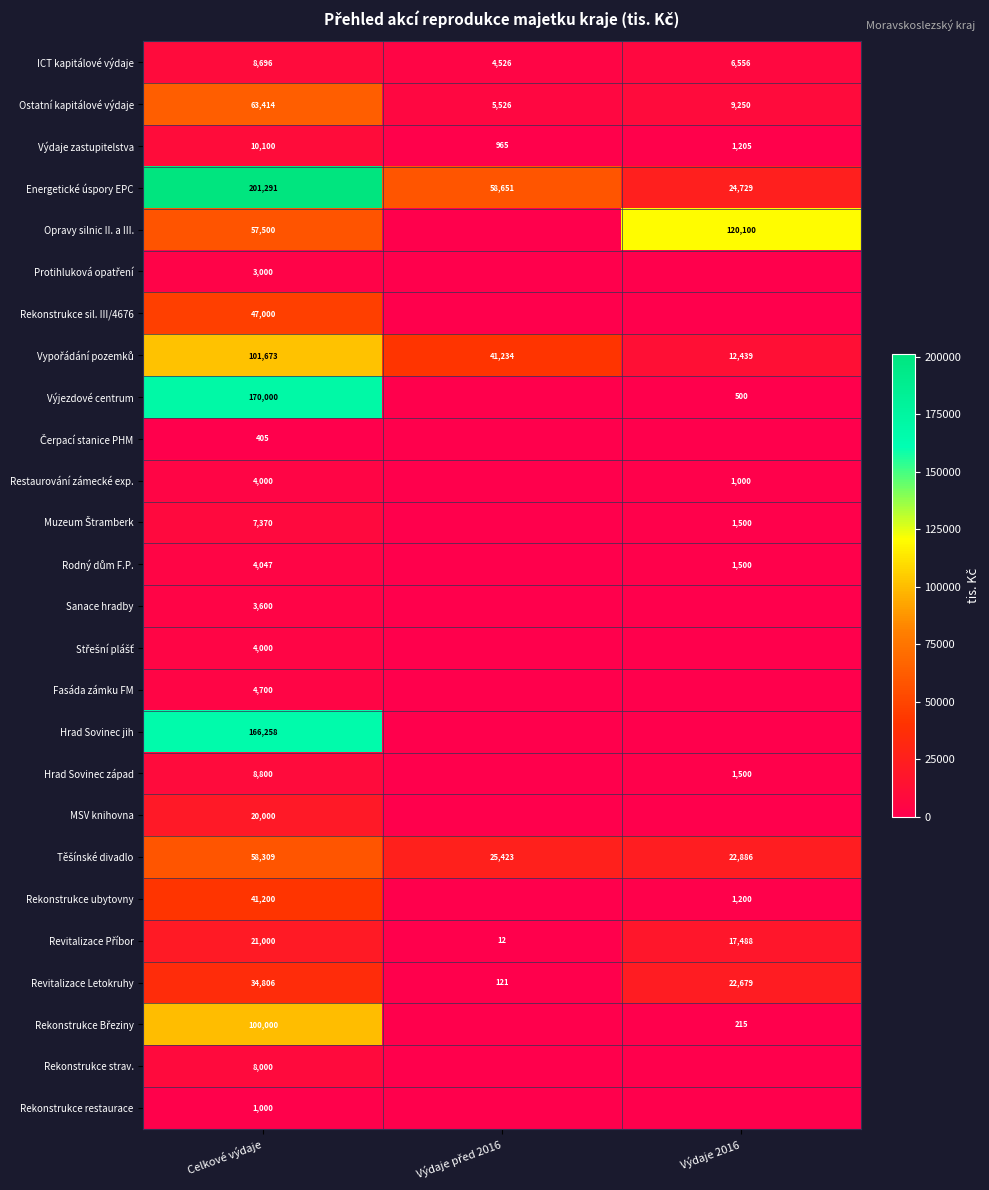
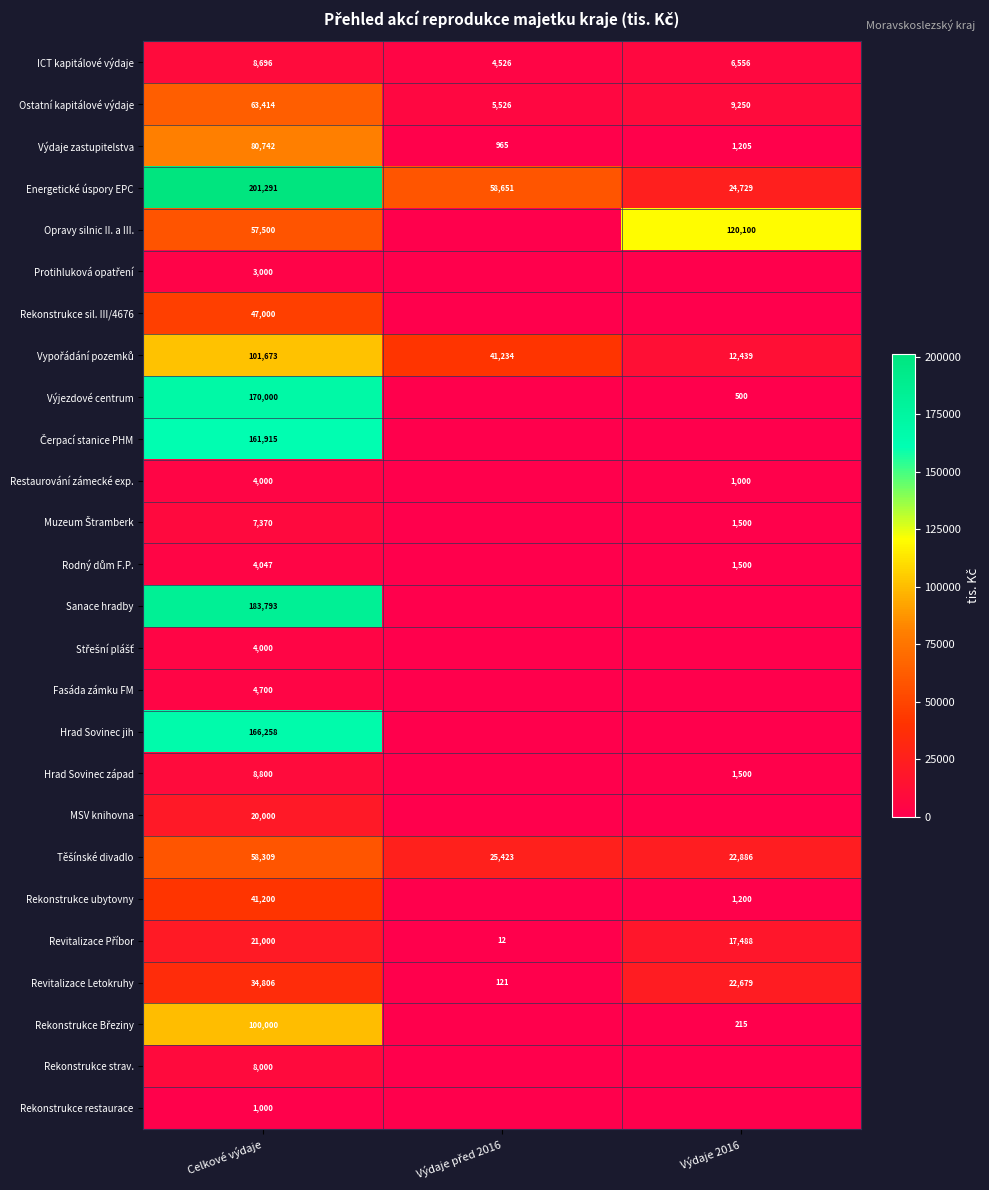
  {
    "ICT kapitálové výdaje": {
      "Celkové výdaje": "8,696",
      "Výdaje před 2016": "4,526",
      "Výdaje 2016": "6,556"
    },
    "Ostatní kapitálové výdaje": {
      "Celkové výdaje": "63,414",
      "Výdaje před 2016": "5,526",
      "Výdaje 2016": "9,250"
    },
    "Výdaje zastupitelstva": {
-     "Celkové výdaje": "10,100",
+     "Celkové výdaje": "80,742",
      "Výdaje před 2016": "965",
      "Výdaje 2016": "1,205"
    },
    "Energetické úspory EPC": {
      "Celkové výdaje": "201,291",
      "Výdaje před 2016": "58,651",
      "Výdaje 2016": "24,729"
    },
    "Opravy silnic II. a III.": {
      "Celkové výdaje": "57,500",
      "Výdaje 2016": "120,100"
    },
    "Protihluková opatření": {
      "Celkové výdaje": "3,000"
    },
    "Rekonstrukce sil. III/4676": {
      "Celkové výdaje": "47,000"
    },
    "Vypořádání pozemků": {
      "Celkové výdaje": "101,673",
      "Výdaje před 2016": "41,234",
      "Výdaje 2016": "12,439"
    },
    "Výjezdové centrum": {
      "Celkové výdaje": "170,000",
      "Výdaje 2016": "500"
    },
    "Čerpací stanice PHM": {
-     "Celkové výdaje": "405"
+     "Celkové výdaje": "161,915"
    },
    "Restaurování zámecké exp.": {
      "Celkové výdaje": "4,000",
      "Výdaje 2016": "1,000"
    },
    "Muzeum Štramberk": {
      "Celkové výdaje": "7,370",
      "Výdaje 2016": "1,500"
    },
    "Rodný dům F.P.": {
      "Celkové výdaje": "4,047",
      "Výdaje 2016": "1,500"
    },
    "Sanace hradby": {
-     "Celkové výdaje": "3,600"
+     "Celkové výdaje": "183,793"
    },
    "Střešní plášť": {
      "Celkové výdaje": "4,000"
    },
    "Fasáda zámku FM": {
      "Celkové výdaje": "4,700"
    },
    "Hrad Sovinec jih": {
      "Celkové výdaje": "166,258"
    },
    "Hrad Sovinec západ": {
      "Celkové výdaje": "8,800",
      "Výdaje 2016": "1,500"
    },
    "MSV knihovna": {
      "Celkové výdaje": "20,000"
    },
    "Těšínské divadlo": {
      "Celkové výdaje": "58,309",
      "Výdaje před 2016": "25,423",
      "Výdaje 2016": "22,886"
    },
    "Rekonstrukce ubytovny": {
      "Celkové výdaje": "41,200",
      "Výdaje 2016": "1,200"
    },
    "Revitalizace Příbor": {
      "Celkové výdaje": "21,000",
      "Výdaje před 2016": "12",
      "Výdaje 2016": "17,488"
    },
    "Revitalizace Letokruhy": {
      "Celkové výdaje": "34,806",
      "Výdaje před 2016": "121",
      "Výdaje 2016": "22,679"
    },
    "Rekonstrukce Březiny": {
      "Celkové výdaje": "100,000",
      "Výdaje 2016": "215"
    },
    "Rekonstrukce strav.": {
      "Celkové výdaje": "8,000"
    },
    "Rekonstrukce restaurace": {
      "Celkové výdaje": "1,000"
    }
  }
